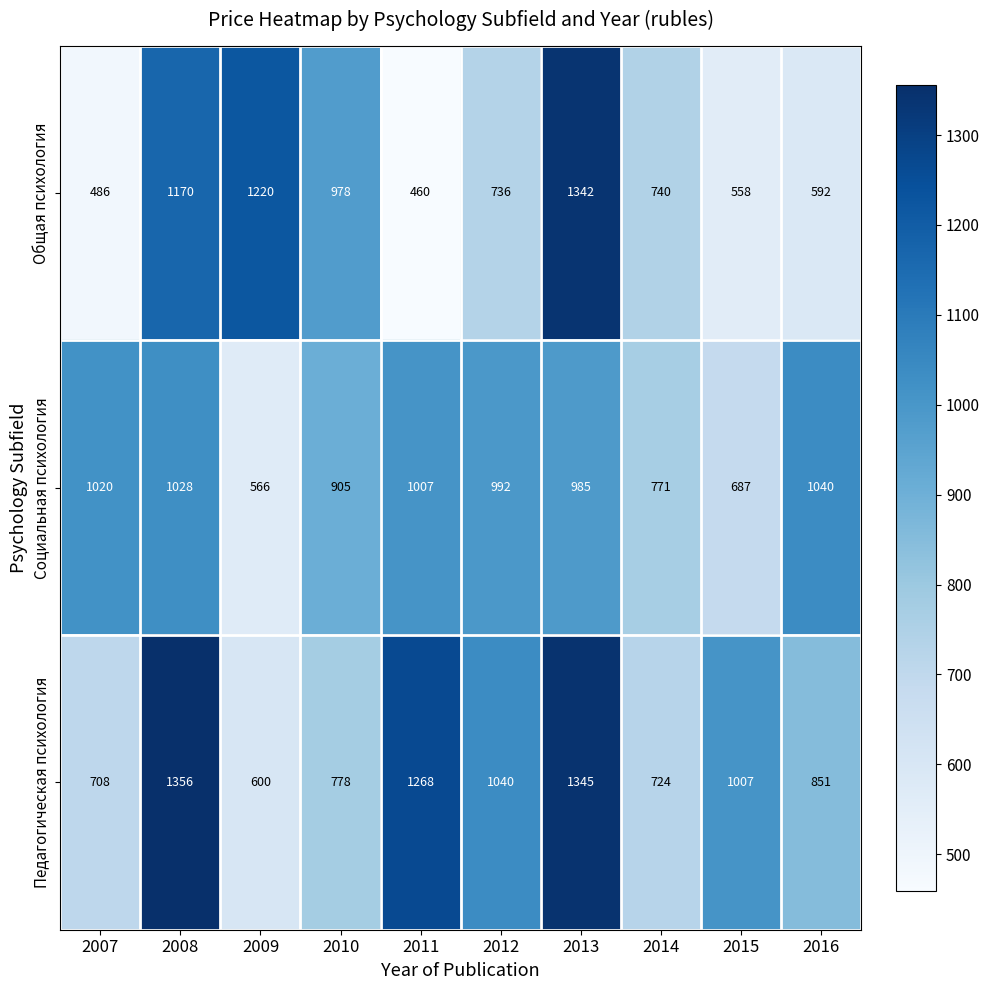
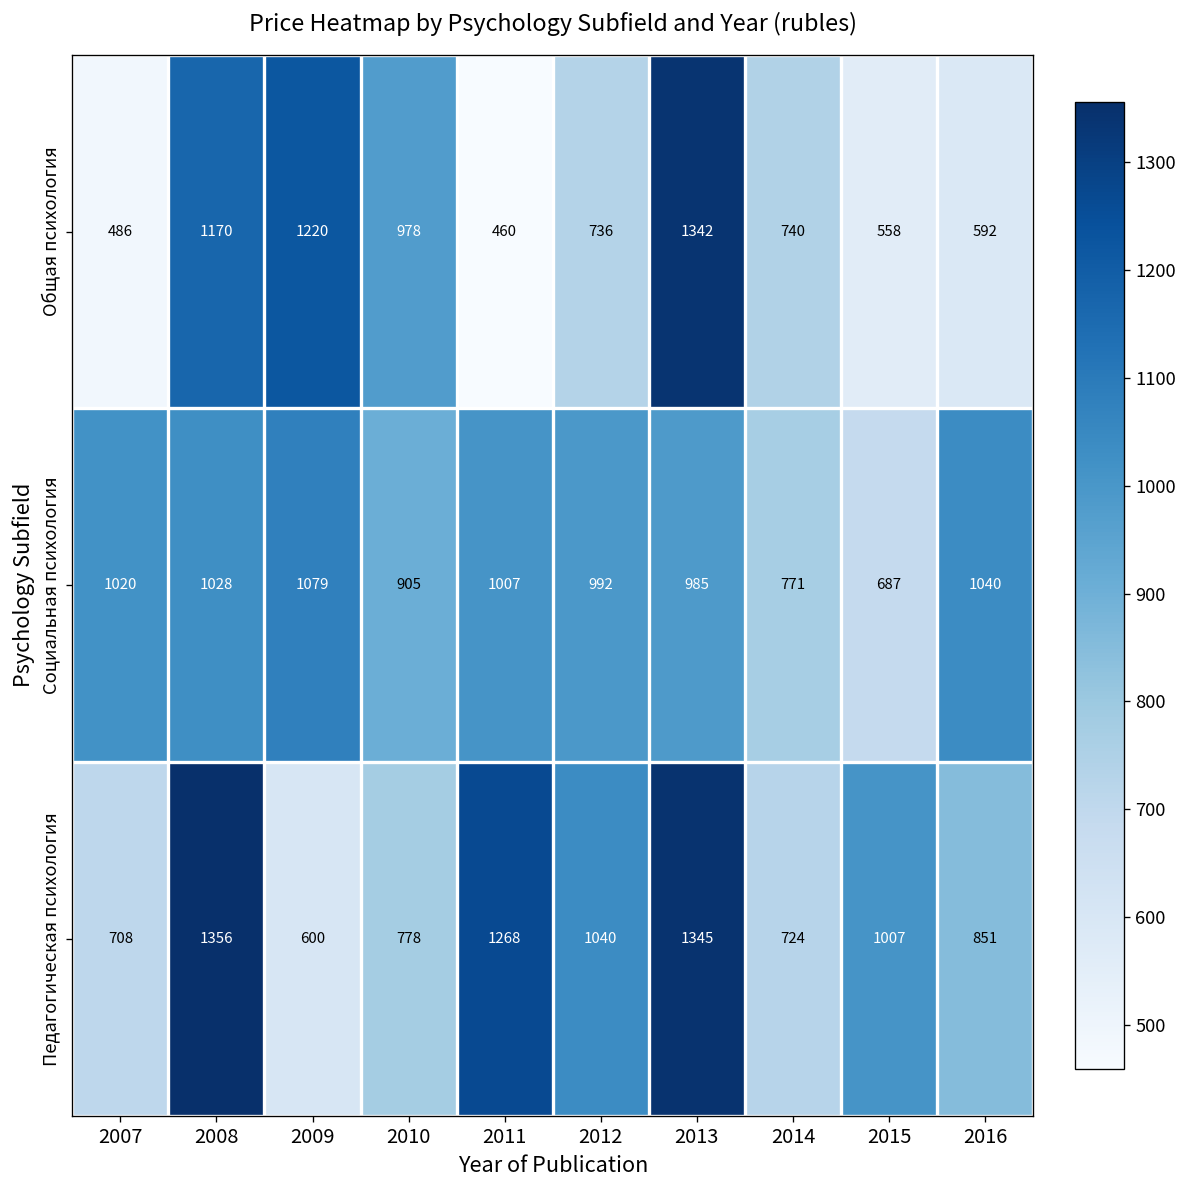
  {
    "Общая психология": {
      "2007": 486,
      "2008": 1170,
      "2009": 1220,
      "2010": 978,
      "2011": 460,
      "2012": 736,
      "2013": 1342,
      "2014": 740,
      "2015": 558,
      "2016": 592
    },
    "Социальная психология": {
      "2007": 1020,
      "2008": 1028,
-     "2009": 566,
+     "2009": 1079,
      "2010": 905,
      "2011": 1007,
      "2012": 992,
      "2013": 985,
      "2014": 771,
      "2015": 687,
      "2016": 1040
    },
    "Педагогическая психология": {
      "2007": 708,
      "2008": 1356,
      "2009": 600,
      "2010": 778,
      "2011": 1268,
      "2012": 1040,
      "2013": 1345,
      "2014": 724,
      "2015": 1007,
      "2016": 851
    }
  }
